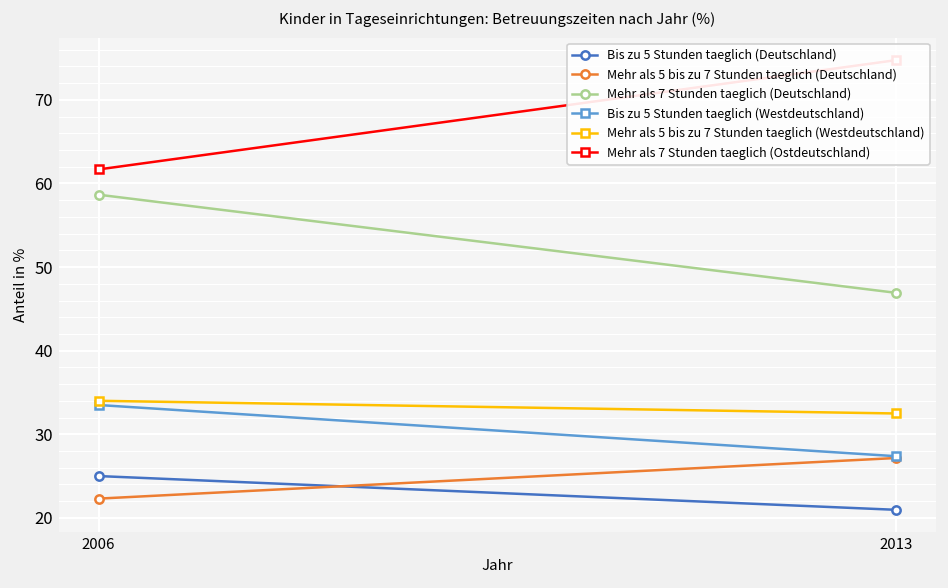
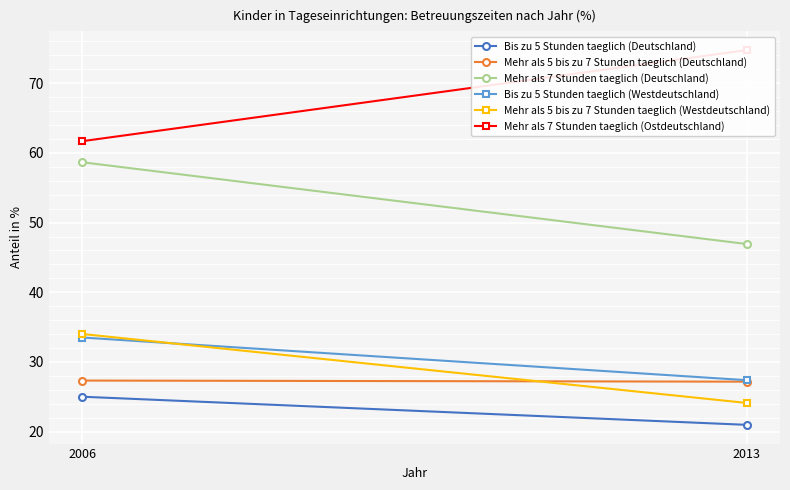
  {
    "Mehr als 5 bis zu 7 Stunden taeglich (Deutschland)": {
-     "2006": 22
+     "2006": 27
    },
    "Mehr als 7 Stunden taeglich (Deutschland)": {
      "2006": 59,
      "2013": 47
    },
    "Mehr als 5 bis zu 7 Stunden taeglich (Westdeutschland)": {
      "2006": 34,
-     "2013": 32
+     "2013": 24
    },
    "Mehr als 7 Stunden taeglich (Ostdeutschland)": {
      "2006": 62
    }
  }
